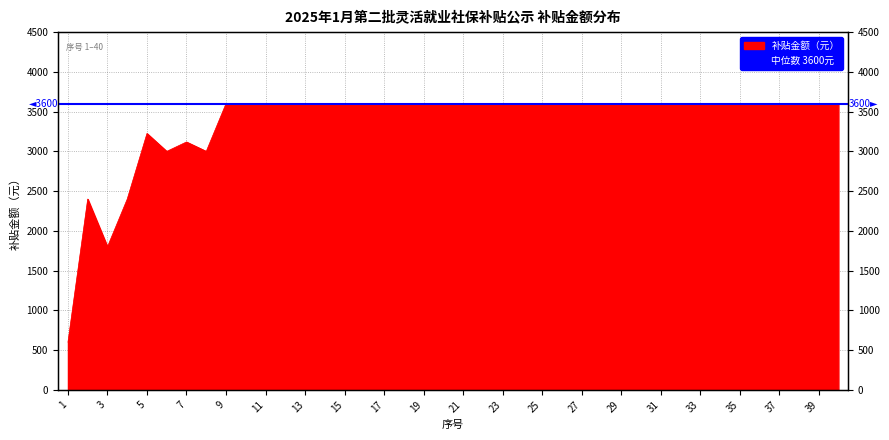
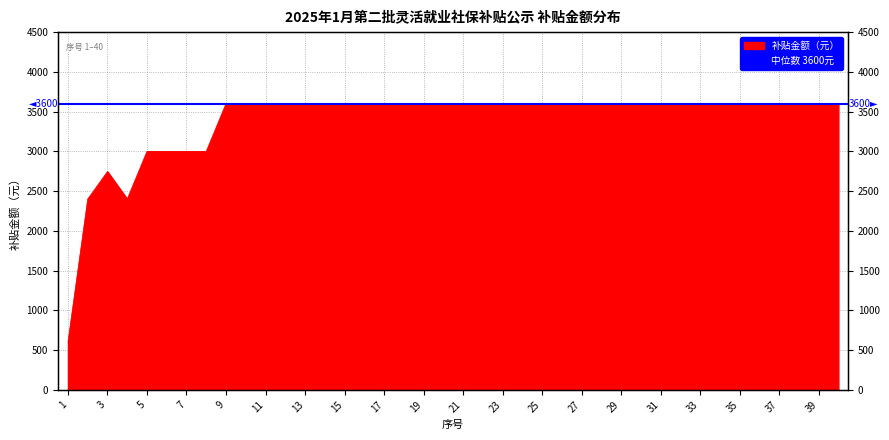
  {
    "1": 600,
-   "3": 1800,
-   "5": 3200,
-   "7": 3100,
+   "3": 2700,
+   "5": 3000,
+   "7": 3000,
    "9": 3600,
    "11": 3600,
    "13": 3600,
    "15": 3600,
    "17": 3600,
    "19": 3600,
    "21": 3600,
    "23": 3600,
    "25": 3600,
    "27": 3600,
    "29": 3600,
    "31": 3600,
    "33": 3600,
    "35": 3600,
    "37": 3600,
    "39": 3600
  }
